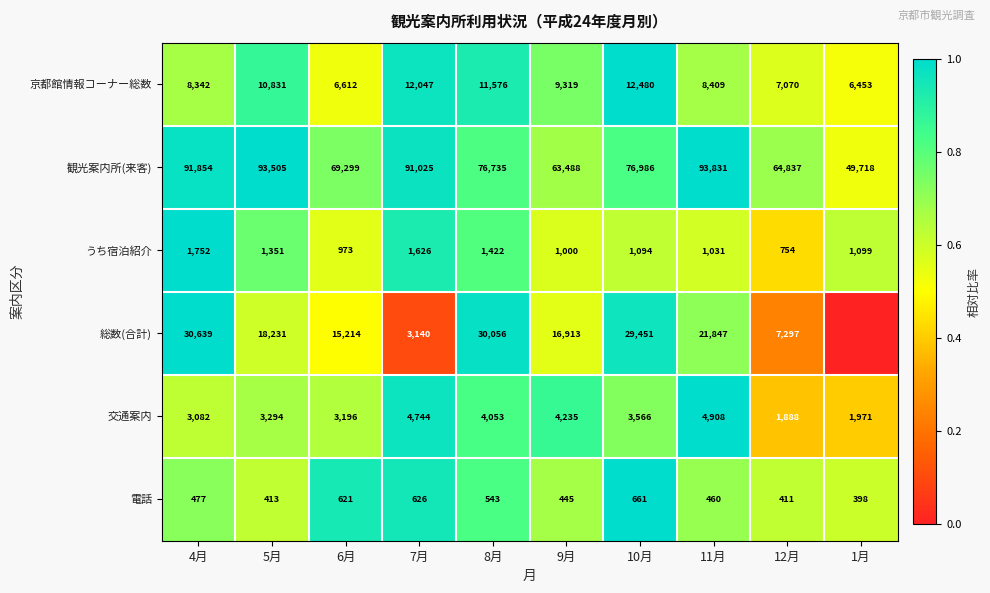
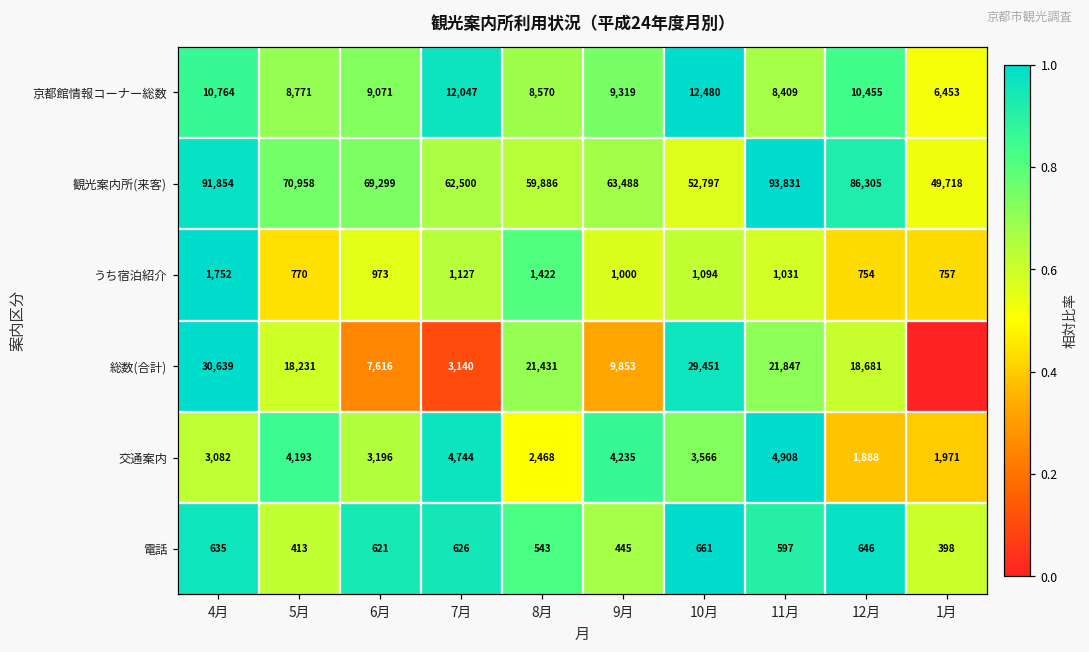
  {
    "京都館情報コーナー総数": {
-     "4月": "8,342",
-     "5月": "10,831",
-     "6月": "6,612",
+     "4月": "10,764",
+     "5月": "8,771",
+     "6月": "9,071",
      "7月": "12,047",
-     "8月": "11,576",
+     "8月": "8,570",
      "9月": "9,319",
      "10月": "12,480",
      "11月": "8,409",
-     "12月": "7,070",
+     "12月": "10,455",
      "1月": "6,453"
    },
    "観光案内所(来客)": {
      "4月": "91,854",
-     "5月": "93,505",
+     "5月": "70,958",
      "6月": "69,299",
-     "7月": "91,025",
-     "8月": "76,735",
+     "7月": "62,500",
+     "8月": "59,886",
      "9月": "63,488",
-     "10月": "76,986",
+     "10月": "52,797",
      "11月": "93,831",
-     "12月": "64,837",
+     "12月": "86,305",
      "1月": "49,718"
    },
    "うち宿泊紹介": {
      "4月": "1,752",
-     "5月": "1,351",
+     "5月": "770",
      "6月": "973",
-     "7月": "1,626",
+     "7月": "1,127",
      "8月": "1,422",
      "9月": "1,000",
      "10月": "1,094",
      "11月": "1,031",
      "12月": "754",
-     "1月": "1,099"
+     "1月": "757"
    },
    "総数(合計)": {
      "4月": "30,639",
      "5月": "18,231",
-     "6月": "15,214",
+     "6月": "7,616",
      "7月": "3,140",
-     "8月": "30,056",
-     "9月": "16,913",
+     "8月": "21,431",
+     "9月": "9,853",
      "10月": "29,451",
      "11月": "21,847",
-     "12月": "7,297"
+     "12月": "18,681"
    },
    "交通案内": {
      "4月": "3,082",
-     "5月": "3,294",
+     "5月": "4,193",
      "6月": "3,196",
      "7月": "4,744",
-     "8月": "4,053",
+     "8月": "2,468",
      "9月": "4,235",
      "10月": "3,566",
      "11月": "4,908",
      "12月": "1,888",
      "1月": "1,971"
    },
    "電話": {
-     "4月": "477",
+     "4月": "635",
      "5月": "413",
      "6月": "621",
      "7月": "626",
      "8月": "543",
      "9月": "445",
      "10月": "661",
-     "11月": "460",
-     "12月": "411",
+     "11月": "597",
+     "12月": "646",
      "1月": "398"
    }
  }
